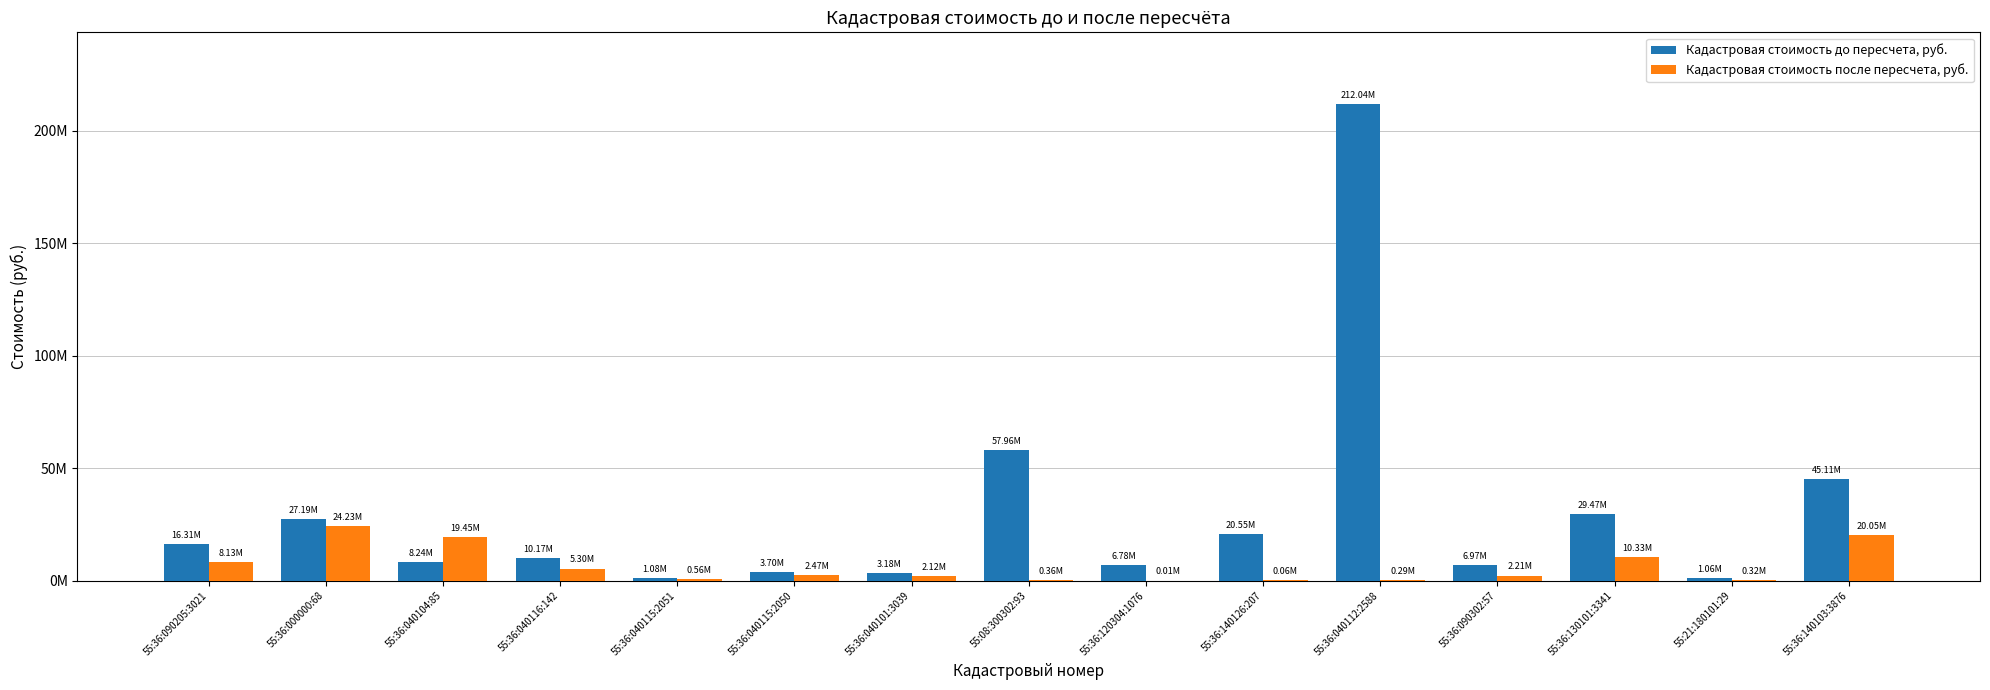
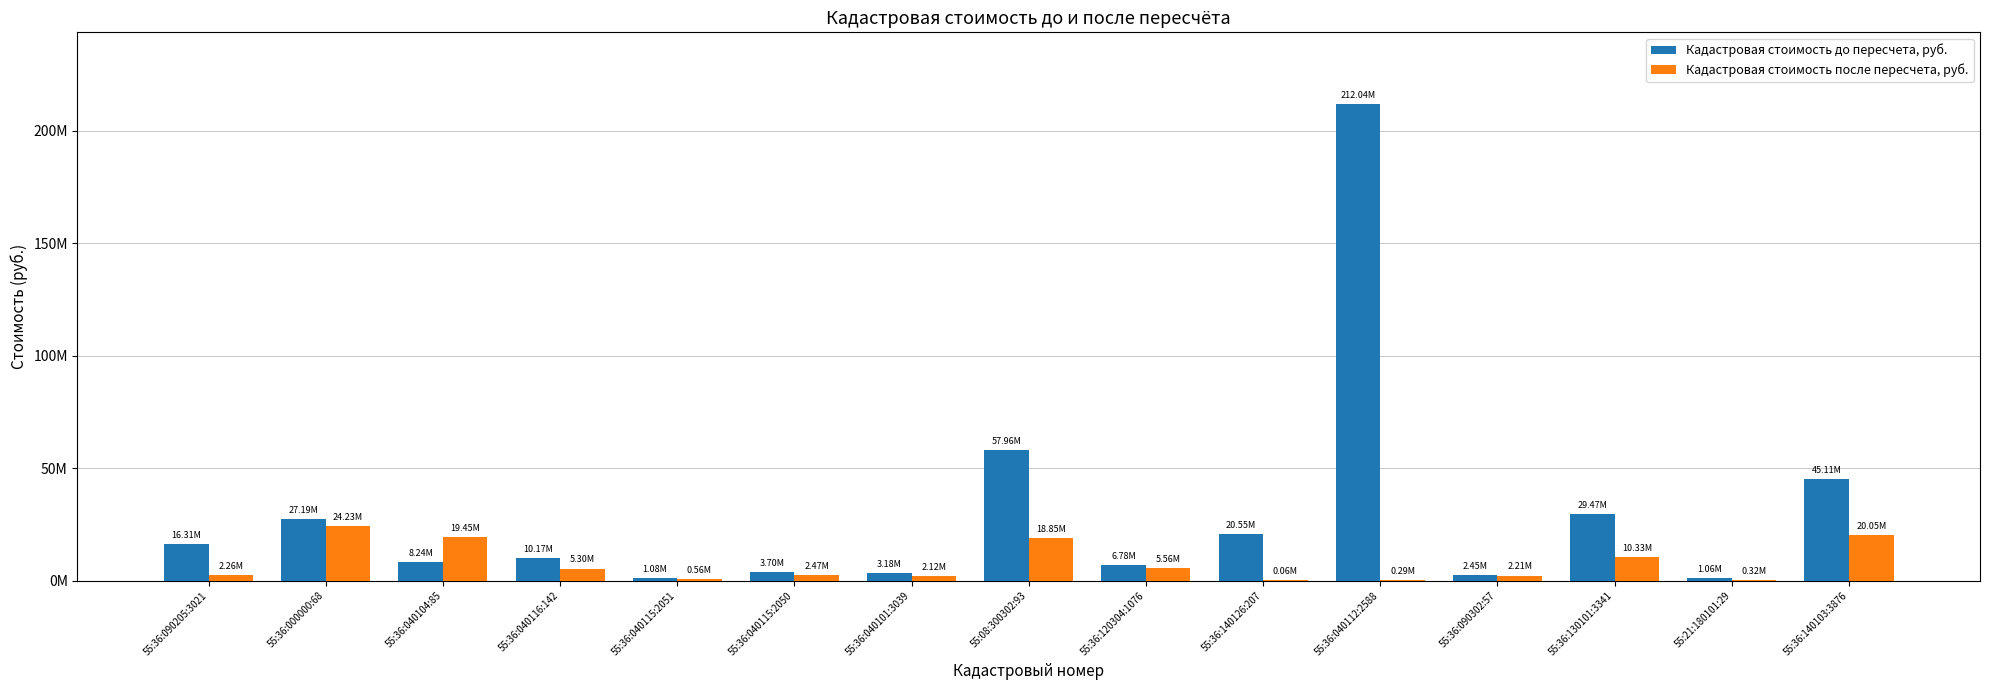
  {
    "Кадастровая стоимость до пересчета, руб.": {
      "55:36:090205:3021": "16.31M",
      "55:36:000000:68": "27.19M",
      "55:36:040104:85": "8.24M",
      "55:36:040116:142": "10.17M",
      "55:36:040115:2051": "1.08M",
      "55:36:040115:2050": "3.70M",
      "55:36:040101:3039": "3.18M",
      "55:08:300302:93": "57.96M",
      "55:36:120304:1076": "6.78M",
      "55:36:140126:207": "20.55M",
      "55:36:040112:2588": "212.04M",
-     "55:36:090302:57": "6.97M",
+     "55:36:090302:57": "2.45M",
      "55:36:130101:3341": "29.47M",
      "55:21:180101:29": "1.06M",
      "55:36:140103:3876": "45.11M"
    },
    "Кадастровая стоимость после пересчета, руб.": {
-     "55:36:090205:3021": "8.13M",
+     "55:36:090205:3021": "2.26M",
      "55:36:000000:68": "24.23M",
      "55:36:040104:85": "19.45M",
      "55:36:040116:142": "5.30M",
      "55:36:040115:2051": "0.56M",
      "55:36:040115:2050": "2.47M",
      "55:36:040101:3039": "2.12M",
-     "55:08:300302:93": "0.36M",
-     "55:36:120304:1076": "0.01M",
+     "55:08:300302:93": "18.85M",
+     "55:36:120304:1076": "5.56M",
      "55:36:140126:207": "0.06M",
      "55:36:040112:2588": "0.29M",
      "55:36:090302:57": "2.21M",
      "55:36:130101:3341": "10.33M",
      "55:21:180101:29": "0.32M",
      "55:36:140103:3876": "20.05M"
    }
  }
